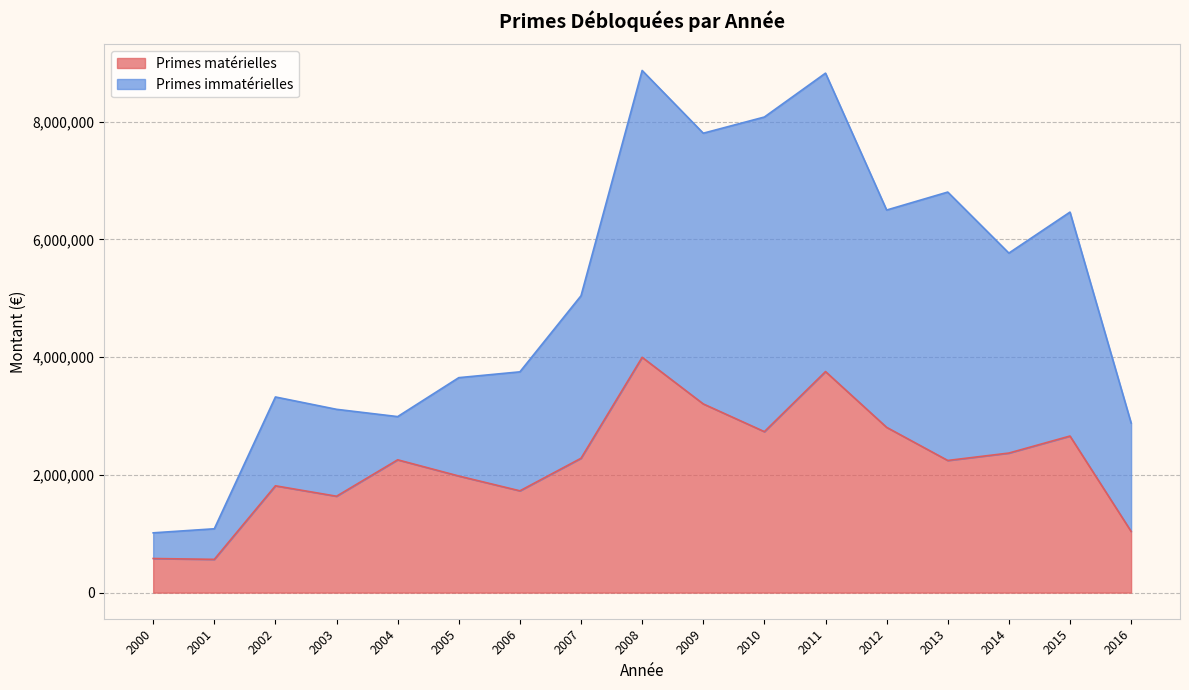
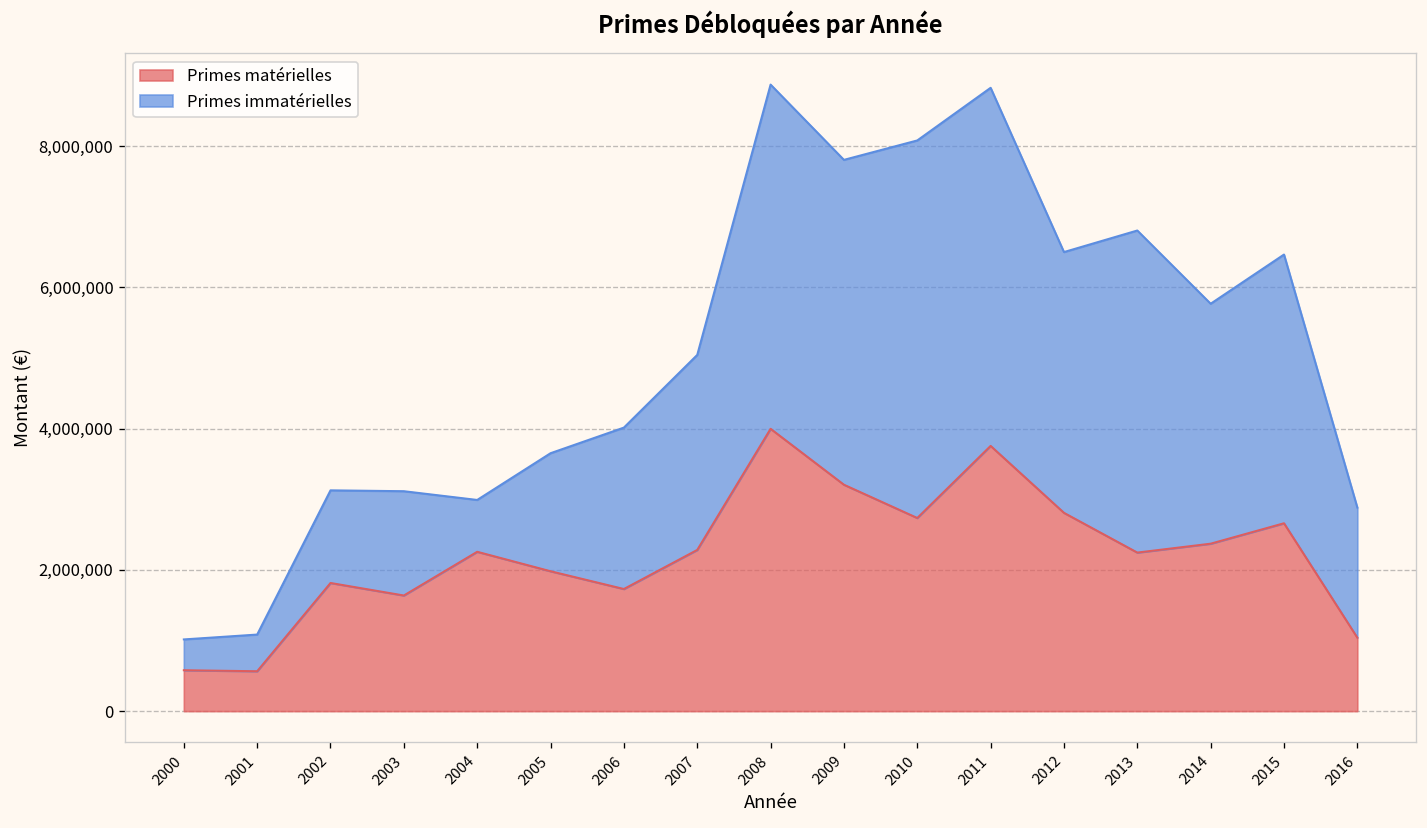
  {
    "Primes matérielles": {
      "2000": "600,000",
      "2001": "600,000",
      "2002": "1,800,000",
      "2003": "1,600,000",
      "2004": "2,300,000",
      "2005": "2,000,000",
      "2006": "1,700,000",
      "2007": "2,300,000",
      "2008": "4,000,000",
      "2009": "3,200,000",
      "2010": "2,700,000",
      "2011": "3,800,000",
      "2012": "2,800,000",
      "2013": "2,200,000",
      "2014": "2,400,000",
      "2015": "2,700,000",
      "2016": "1,000,000"
    },
    "Primes immatérielles": {
      "2000": "400,000",
      "2001": "500,000",
-     "2002": "1,500,000",
+     "2002": "1,300,000",
      "2003": "1,500,000",
      "2004": "700,000",
      "2005": "1,700,000",
-     "2006": "2,000,000",
+     "2006": "2,300,000",
      "2007": "2,800,000",
      "2008": "4,900,000",
      "2009": "4,600,000",
      "2010": "5,300,000",
      "2011": "5,100,000",
      "2012": "3,700,000",
      "2013": "4,600,000",
      "2014": "3,400,000",
      "2015": "3,800,000",
      "2016": "1,800,000"
    }
  }
